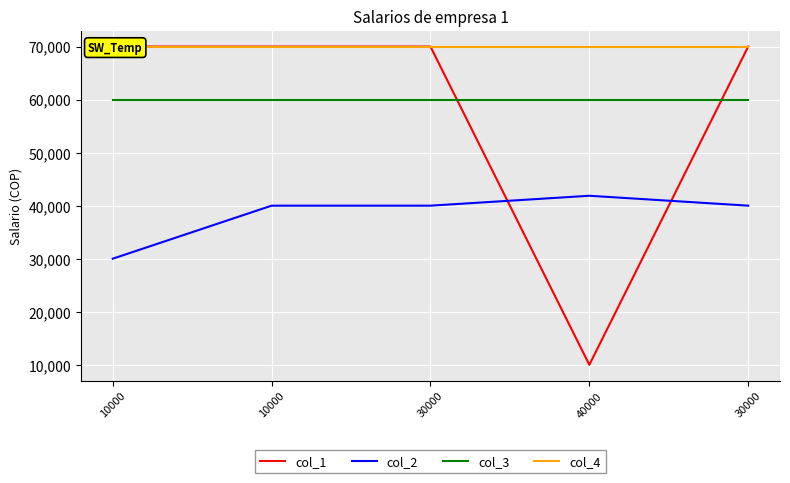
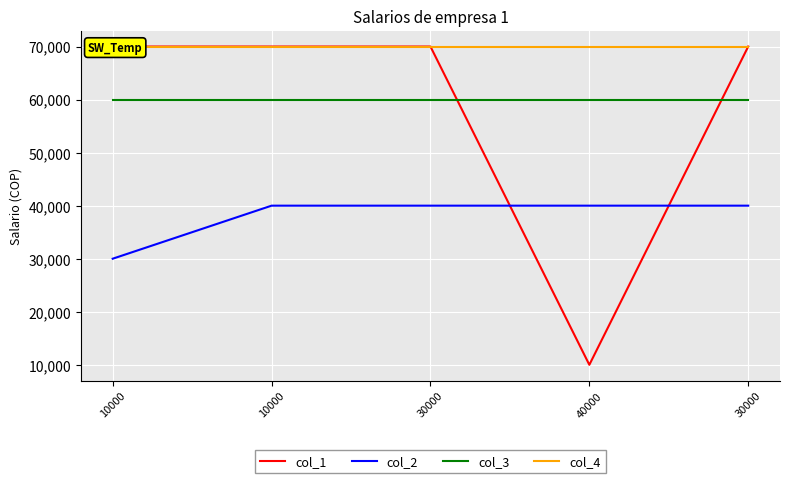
  {
    "col_1": {
      "40000": "10,000"
    },
    "col_2": {
-     "40000": "42,000"
+     "40000": "40,000"
    },
    "col_3": {
      "40000": "60,000"
    },
    "col_4": {
      "40000": "70,000"
    }
  }
